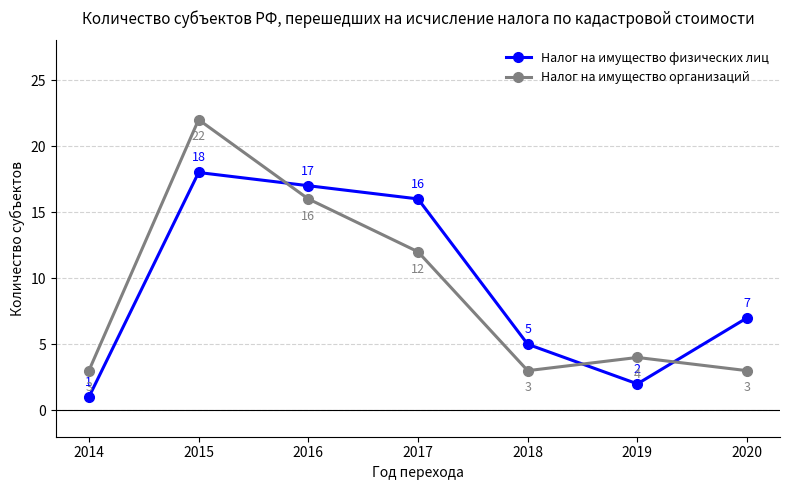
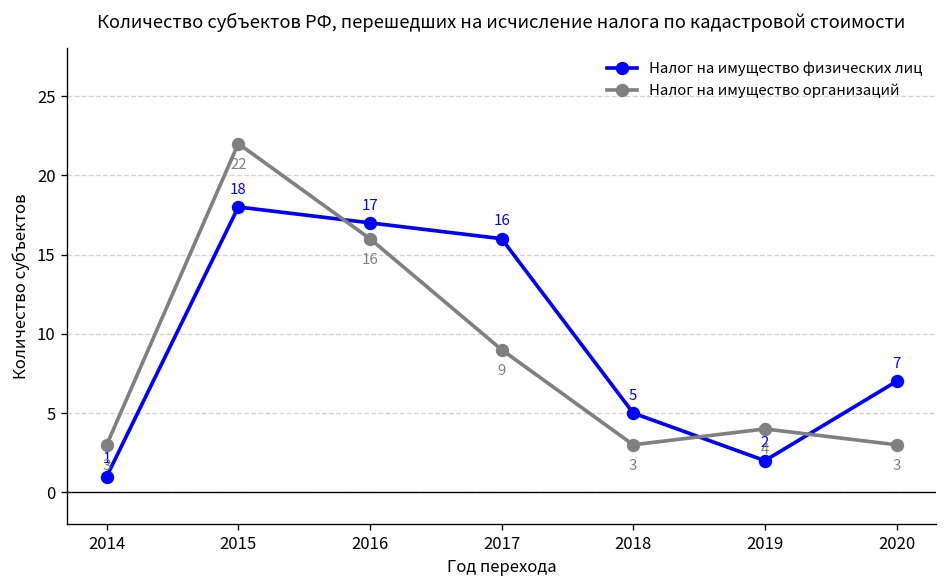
  {
    "Налог на имущество физических лиц": {
      "2015": 18,
      "2016": 17,
      "2017": 16,
      "2018": 5,
      "2020": 7
    },
    "Налог на имущество организаций": {
      "2015": 22,
      "2016": 16,
-     "2017": 12,
+     "2017": 9,
      "2018": 3,
      "2020": 3
    }
  }
